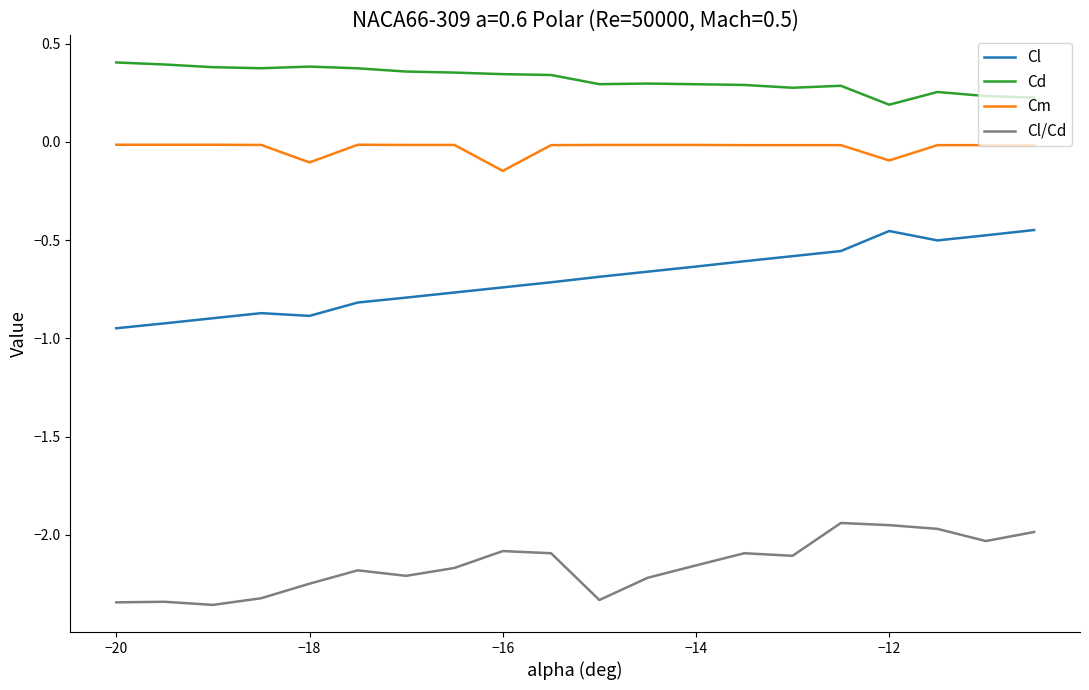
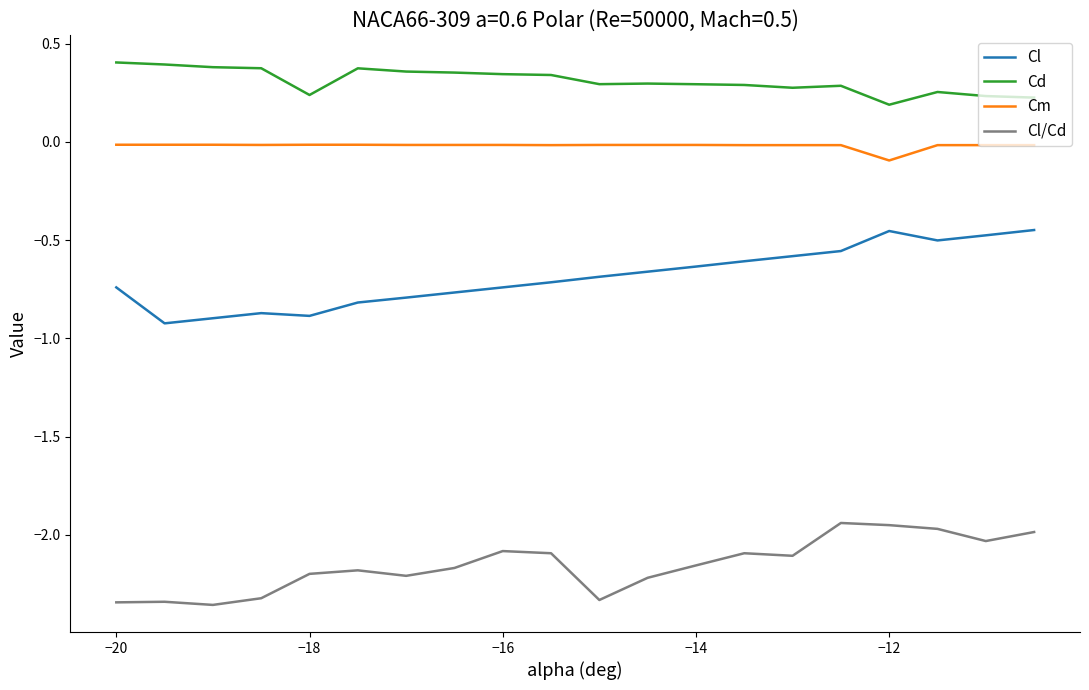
  {
    "Cl": {
-     "−20": -0.95,
+     "−20": -0.74,
      "−18": -0.89,
      "−16": -0.74,
      "−14": -0.63,
      "−12": -0.45
    },
    "Cd": {
      "−20": 0.40,
-     "−18": 0.38,
+     "−18": 0.24,
      "−16": 0.35,
      "−14": 0.29,
      "−12": 0.19
    },
    "Cm": {
      "−20": -0.01,
-     "−18": -0.10,
-     "−16": -0.15,
+     "−18": -0.01,
+     "−16": -0.02,
      "−14": -0.02,
      "−12": -0.09
    },
    "Cl/Cd": {
      "−20": -2.34,
-     "−18": -2.25,
+     "−18": -2.20,
      "−16": -2.08,
      "−14": -2.16,
      "−12": -1.95
    }
  }
